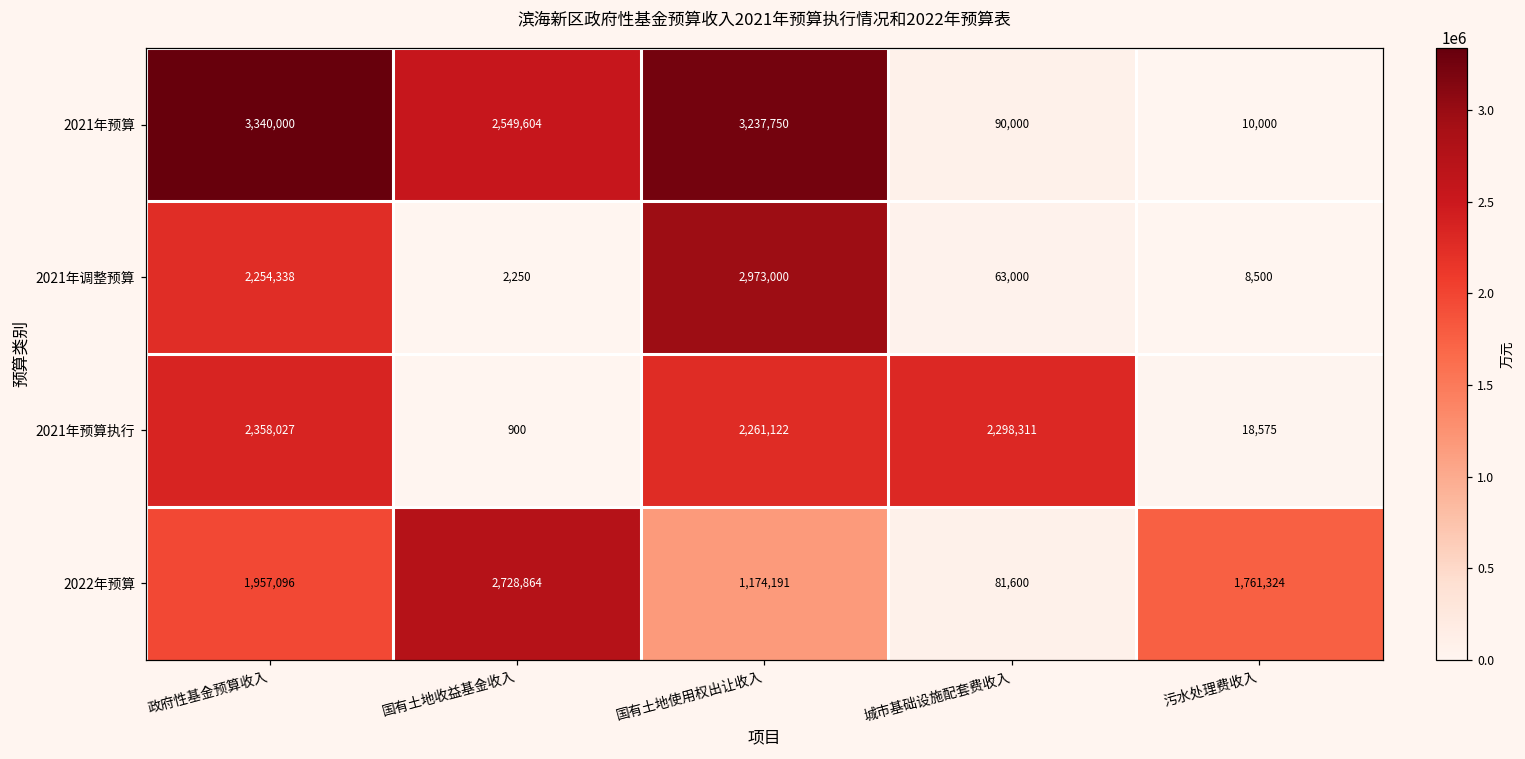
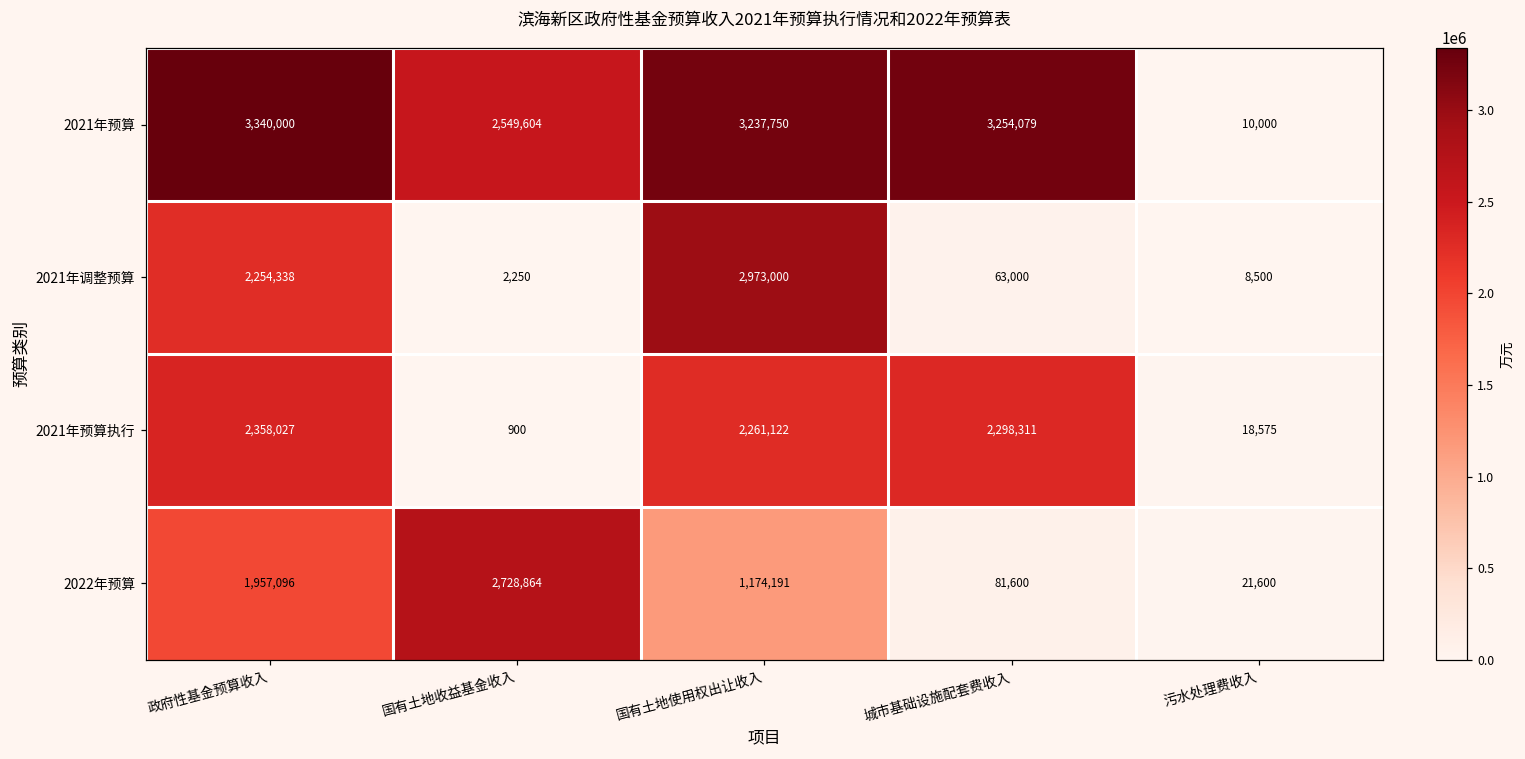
  {
    "2021年预算": {
      "政府性基金预算收入": "3,340,000",
      "国有土地收益基金收入": "2,549,604",
      "国有土地使用权出让收入": "3,237,750",
-     "城市基础设施配套费收入": "90,000",
+     "城市基础设施配套费收入": "3,254,079",
      "污水处理费收入": "10,000"
    },
    "2021年调整预算": {
      "政府性基金预算收入": "2,254,338",
      "国有土地收益基金收入": "2,250",
      "国有土地使用权出让收入": "2,973,000",
      "城市基础设施配套费收入": "63,000",
      "污水处理费收入": "8,500"
    },
    "2021年预算执行": {
      "政府性基金预算收入": "2,358,027",
      "国有土地收益基金收入": "900",
      "国有土地使用权出让收入": "2,261,122",
      "城市基础设施配套费收入": "2,298,311",
      "污水处理费收入": "18,575"
    },
    "2022年预算": {
      "政府性基金预算收入": "1,957,096",
      "国有土地收益基金收入": "2,728,864",
      "国有土地使用权出让收入": "1,174,191",
      "城市基础设施配套费收入": "81,600",
-     "污水处理费收入": "1,761,324"
+     "污水处理费收入": "21,600"
    }
  }
